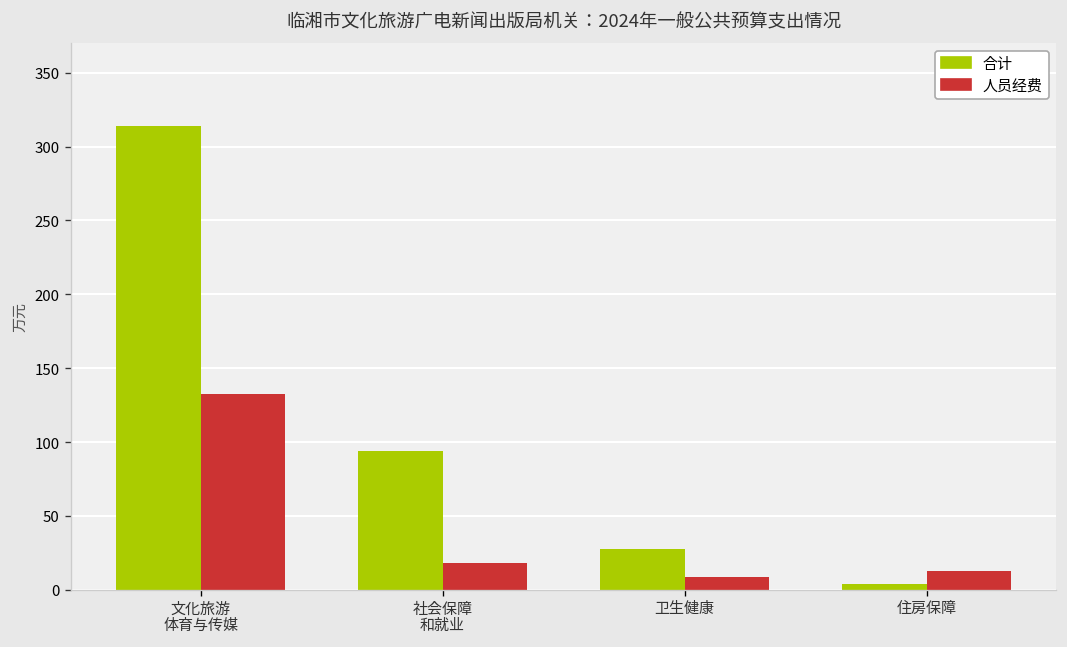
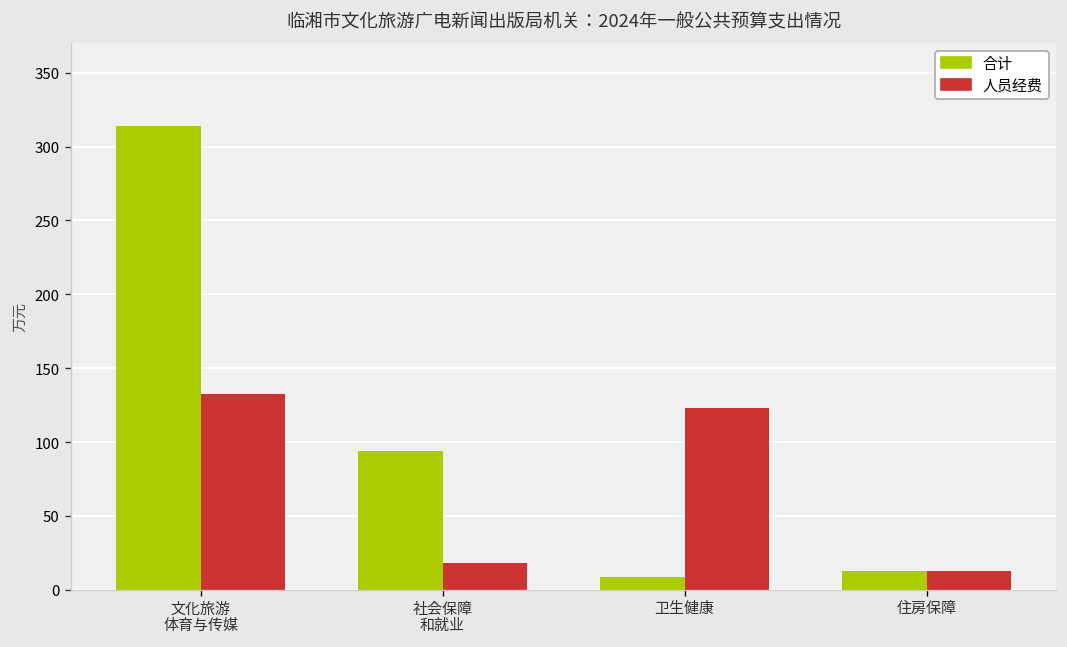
  {
    "合计": {
      "文化旅游 体育与传媒": 314,
      "社会保障 和就业": 94,
-     "卫生健康": 28,
-     "住房保障": 4
+     "卫生健康": 9,
+     "住房保障": 13
    },
    "人员经费": {
      "文化旅游 体育与传媒": 133,
      "社会保障 和就业": 18,
-     "卫生健康": 9,
+     "卫生健康": 123,
      "住房保障": 13
    }
  }
